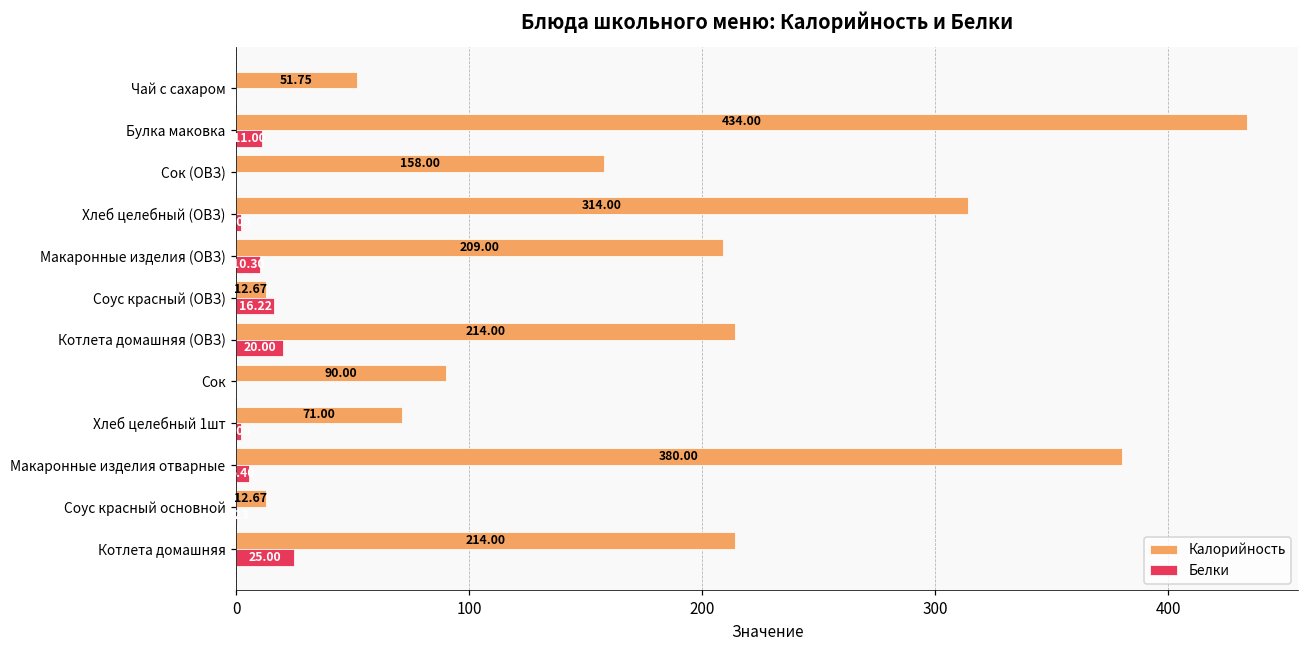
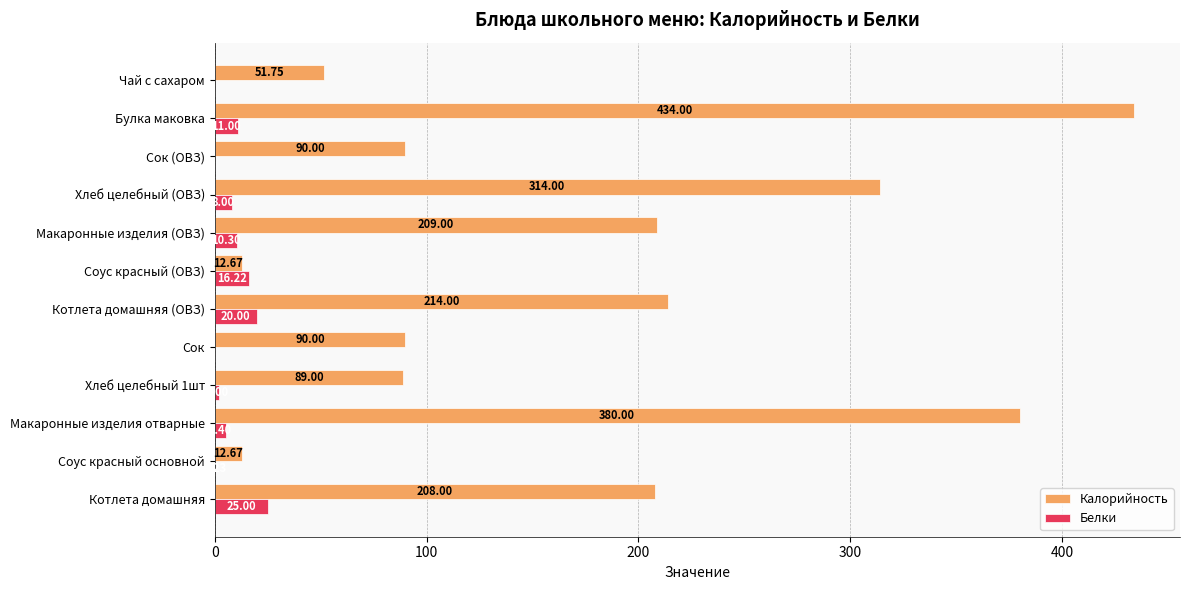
  {
    "Калорийность": {
      "Чай с сахаром": 51.75,
      "Булка маковка": 434.00,
-     "Сок (ОВЗ)": 158.00,
+     "Сок (ОВЗ)": 90.00,
      "Хлеб целебный (ОВЗ)": 314.00,
      "Макаронные изделия (ОВЗ)": 209.00,
      "Соус красный (ОВЗ)": 12.67,
      "Котлета домашняя (ОВЗ)": 214.00,
      "Сок": 90.00,
-     "Хлеб целебный 1шт": 71.00,
+     "Хлеб целебный 1шт": 89.00,
      "Макаронные изделия отварные": 380.00,
      "Соус красный основной": 12.67,
-     "Котлета домашняя": 214.00
+     "Котлета домашняя": 208.00
    },
    "Белки": {
      "Чай с сахаром": 0,
      "Сок (ОВЗ)": 0,
-     "Хлеб целебный (ОВЗ)": 2,
+     "Хлеб целебный (ОВЗ)": 8,
      "Сок": 0,
      "Хлеб целебный 1шт": 2,
      "Макаронные изделия отварные": 5
    }
  }
